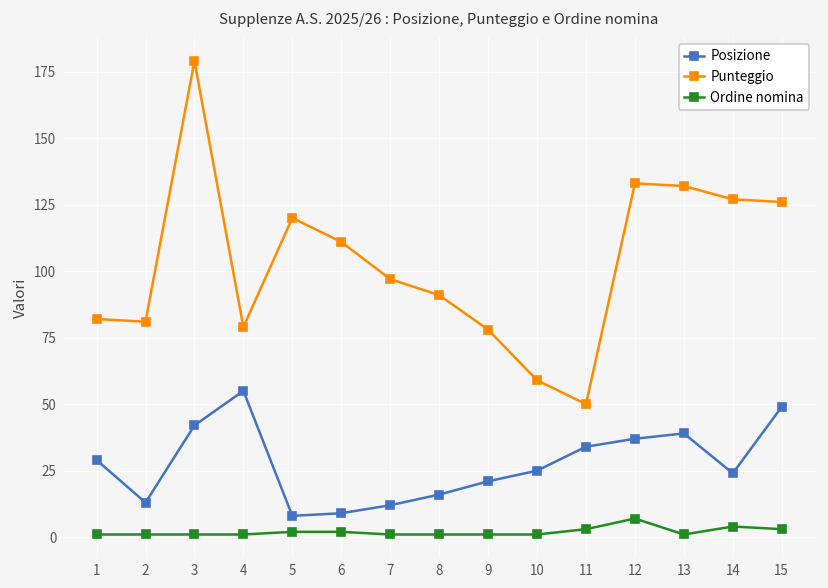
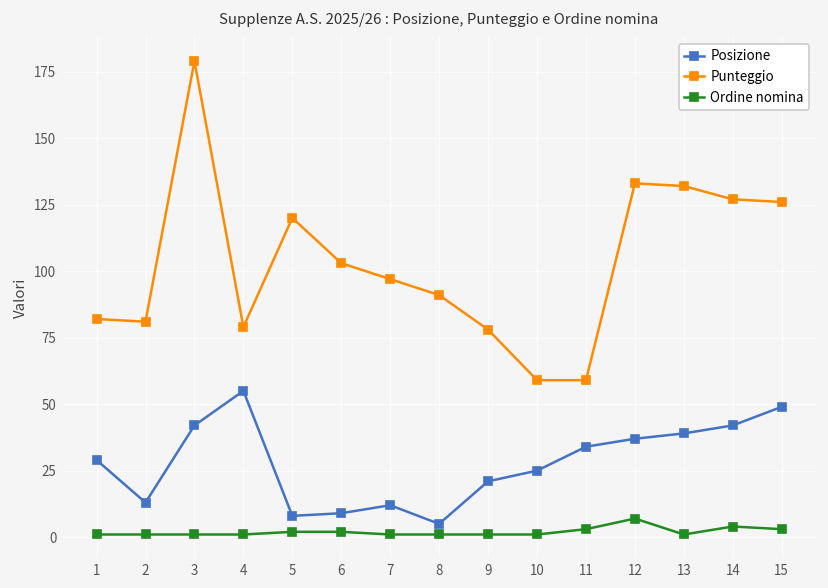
  {
    "Posizione": {
      "1": 29,
      "2": 13,
      "3": 42,
      "4": 55,
      "5": 8,
      "6": 9,
      "7": 12,
-     "8": 16,
+     "8": 5,
      "9": 21,
      "10": 25,
      "11": 34,
      "12": 37,
      "13": 39,
-     "14": 24,
+     "14": 42,
      "15": 49
    },
    "Punteggio": {
      "1": 82,
      "2": 81,
      "3": 179,
      "4": 79,
      "5": 120,
-     "6": 111,
+     "6": 103,
      "7": 97,
      "8": 91,
      "9": 78,
      "10": 59,
-     "11": 50,
+     "11": 59,
      "12": 133,
      "13": 132,
      "14": 127,
      "15": 126
    },
    "Ordine nomina": {
      "1": 1,
      "2": 1,
      "3": 1,
      "4": 1,
      "5": 2,
      "6": 2,
      "7": 1,
      "8": 1,
      "9": 1,
      "10": 1,
      "11": 3,
      "12": 7,
      "13": 1,
      "14": 4,
      "15": 3
    }
  }
